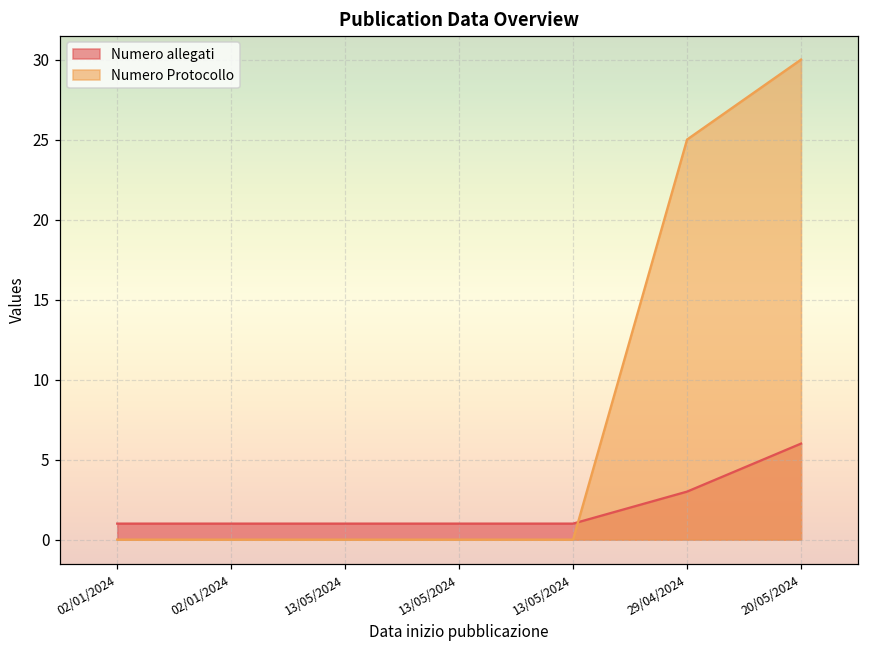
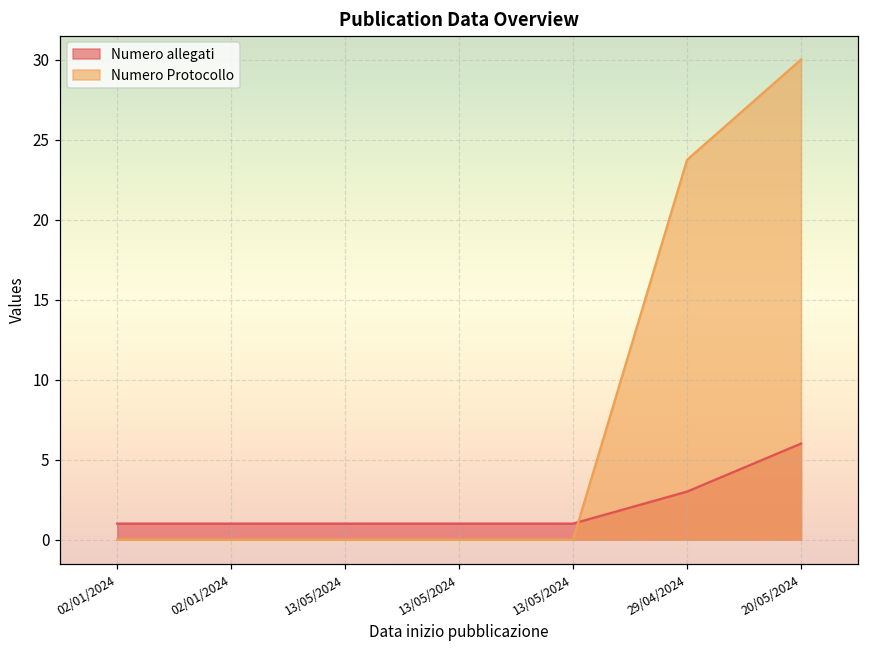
  {
    "Numero allegati": {
      "29/04/2024": 3.0,
      "20/05/2024": 6.0
    },
    "Numero Protocollo": {
-     "29/04/2024": 25.0,
+     "29/04/2024": 23.7,
      "20/05/2024": 30.0
    }
  }
